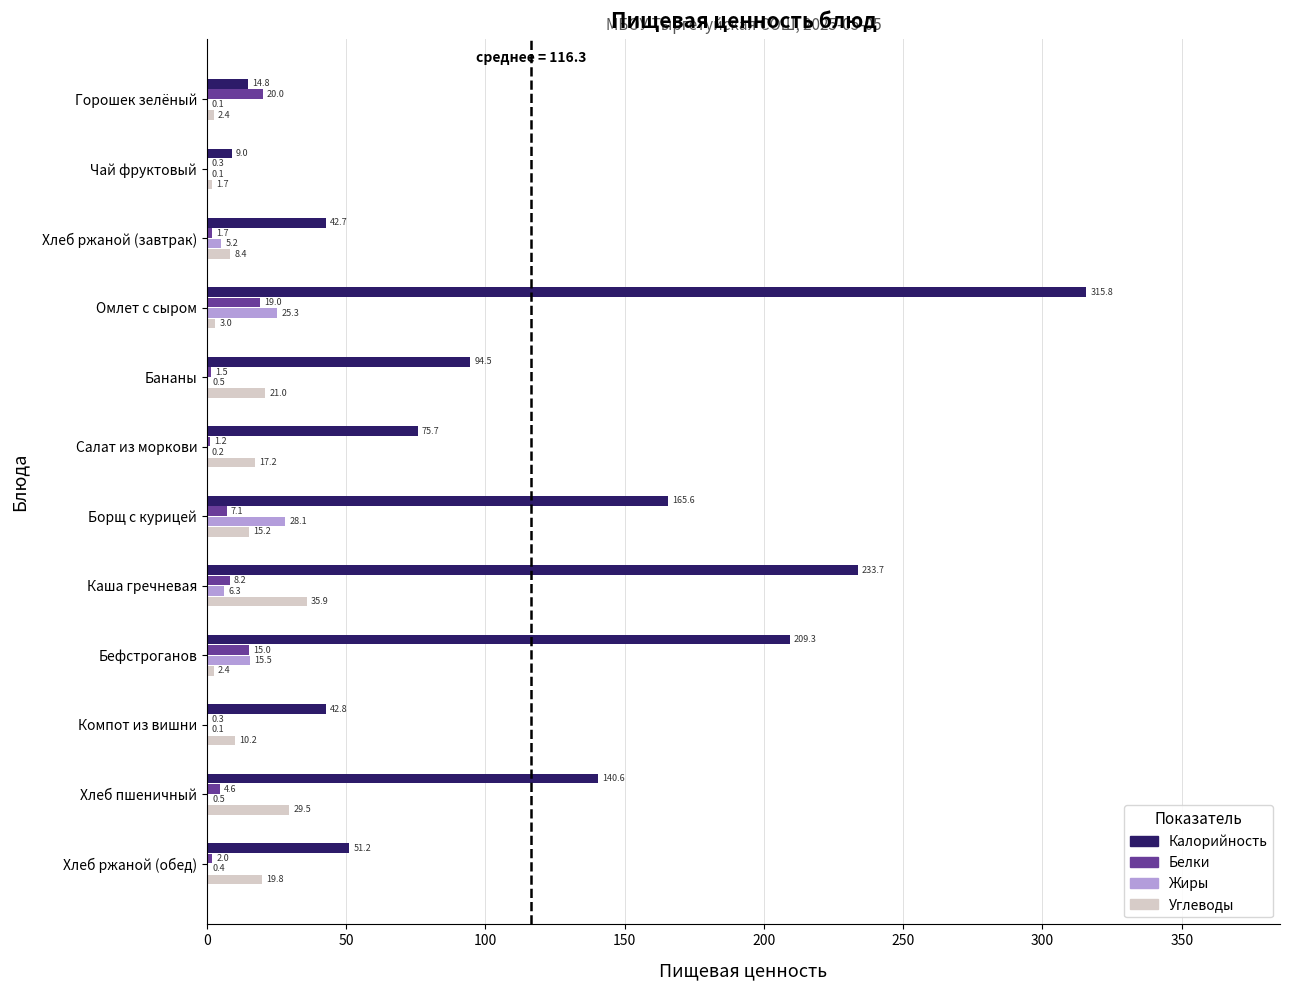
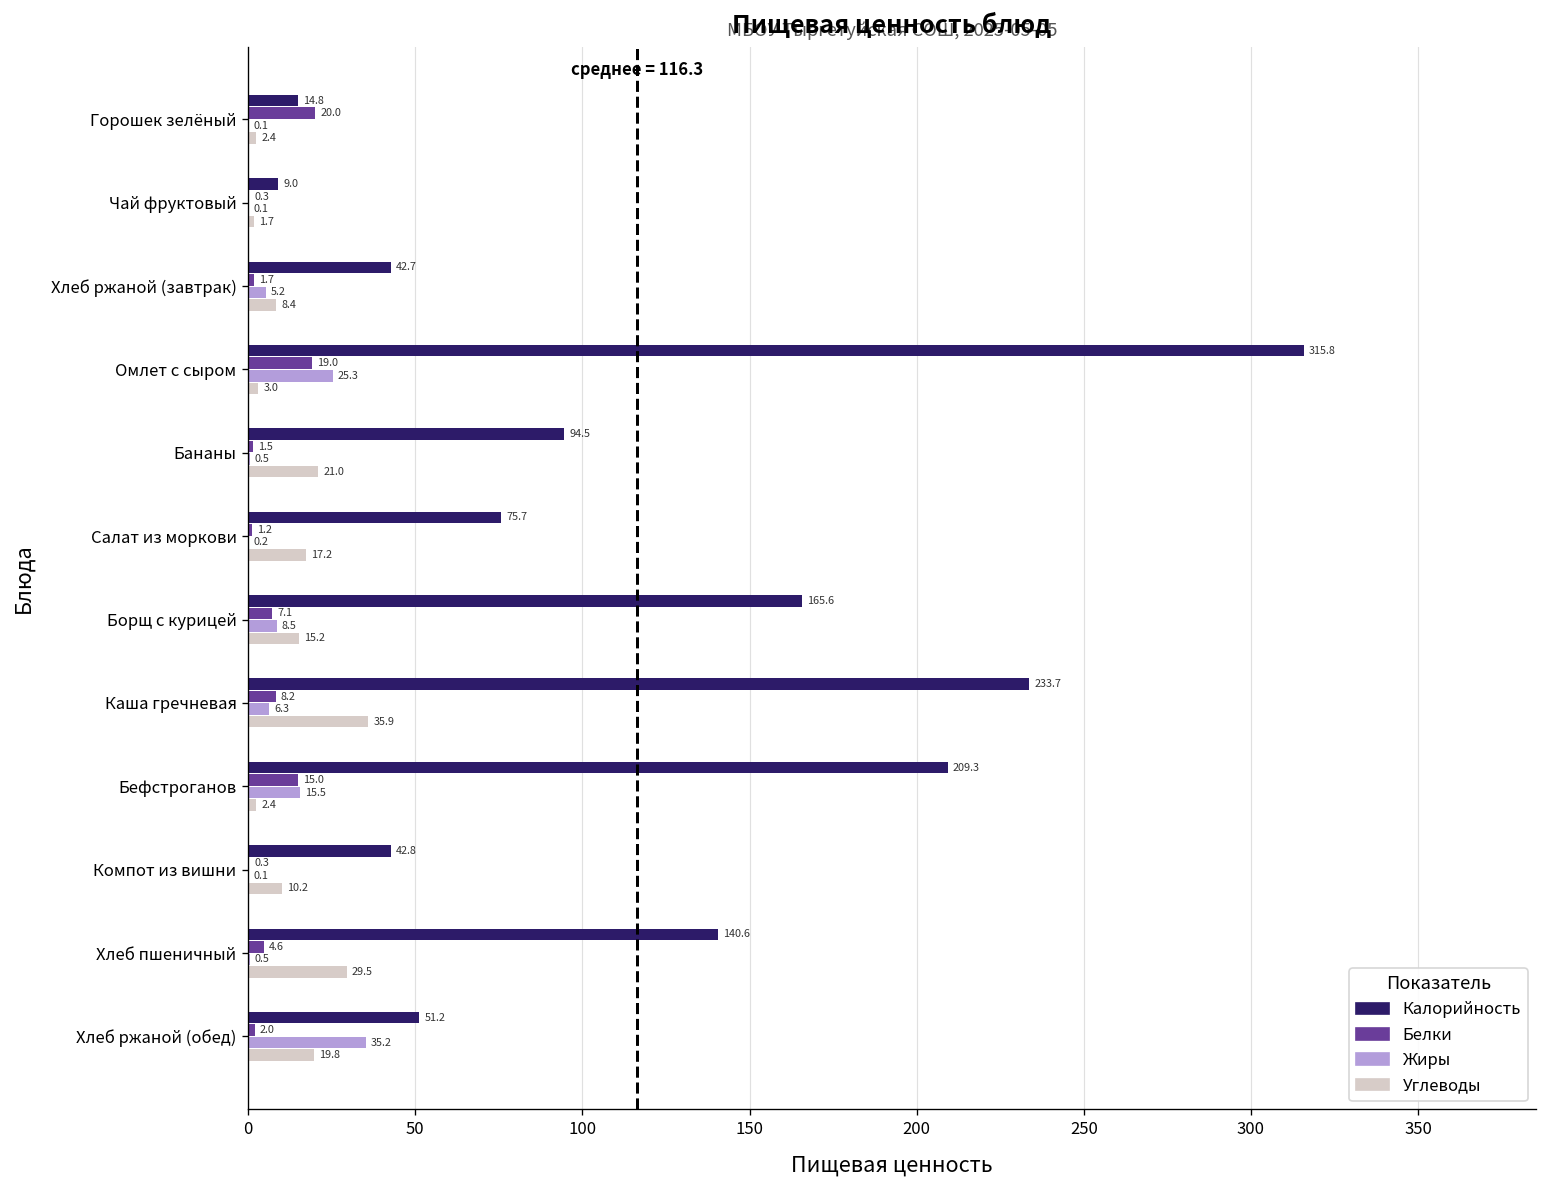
  {
    "Калорийность": {
      "Горошек зелёный": 14.8,
      "Чай фруктовый": 9.0,
      "Хлеб ржаной (завтрак)": 42.7,
      "Омлет с сыром": 315.8,
      "Бананы": 94.5,
      "Салат из моркови": 75.7,
      "Борщ с курицей": 165.6,
      "Каша гречневая": 233.7,
      "Бефстроганов": 209.3,
      "Компот из вишни": 42.8,
      "Хлеб пшеничный": 140.6,
      "Хлеб ржаной (обед)": 51.2
    },
    "Белки": {
      "Горошек зелёный": 20.0,
      "Чай фруктовый": 0.3,
      "Хлеб ржаной (завтрак)": 1.7,
      "Омлет с сыром": 19.0,
      "Бананы": 1.5,
      "Салат из моркови": 1.2,
      "Борщ с курицей": 7.1,
      "Каша гречневая": 8.2,
      "Бефстроганов": 15.0,
      "Компот из вишни": 0.3,
      "Хлеб пшеничный": 4.6,
      "Хлеб ржаной (обед)": 2.0
    },
    "Жиры": {
      "Горошек зелёный": 0.1,
      "Чай фруктовый": 0.1,
      "Хлеб ржаной (завтрак)": 5.2,
      "Омлет с сыром": 25.3,
      "Бананы": 0.5,
      "Салат из моркови": 0.2,
-     "Борщ с курицей": 28.1,
+     "Борщ с курицей": 8.5,
      "Каша гречневая": 6.3,
      "Бефстроганов": 15.5,
      "Компот из вишни": 0.1,
      "Хлеб пшеничный": 0.5,
-     "Хлеб ржаной (обед)": 0.4
+     "Хлеб ржаной (обед)": 35.2
    },
    "Углеводы": {
      "Горошек зелёный": 2.4,
      "Чай фруктовый": 1.7,
      "Хлеб ржаной (завтрак)": 8.4,
      "Омлет с сыром": 3.0,
      "Бананы": 21.0,
      "Салат из моркови": 17.2,
      "Борщ с курицей": 15.2,
      "Каша гречневая": 35.9,
      "Бефстроганов": 2.4,
      "Компот из вишни": 10.2,
      "Хлеб пшеничный": 29.5,
      "Хлеб ржаной (обед)": 19.8
    }
  }
